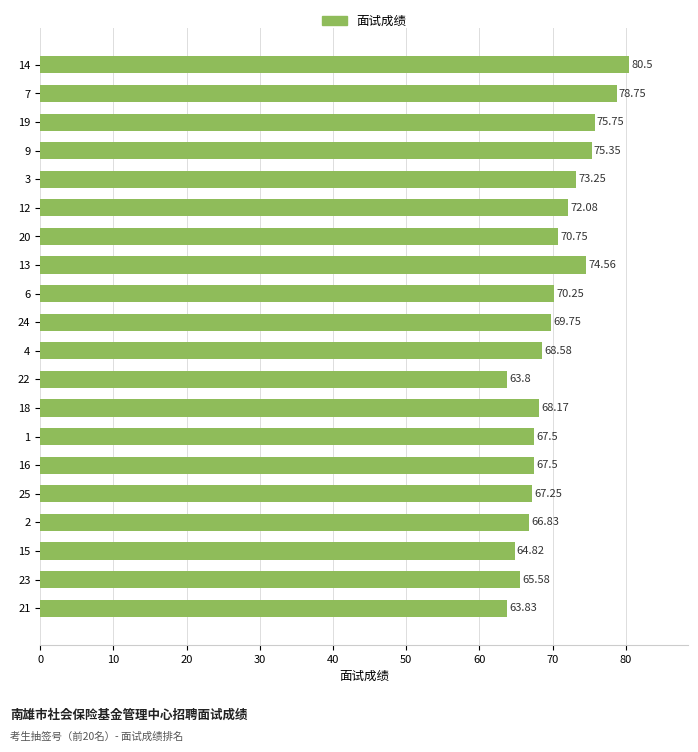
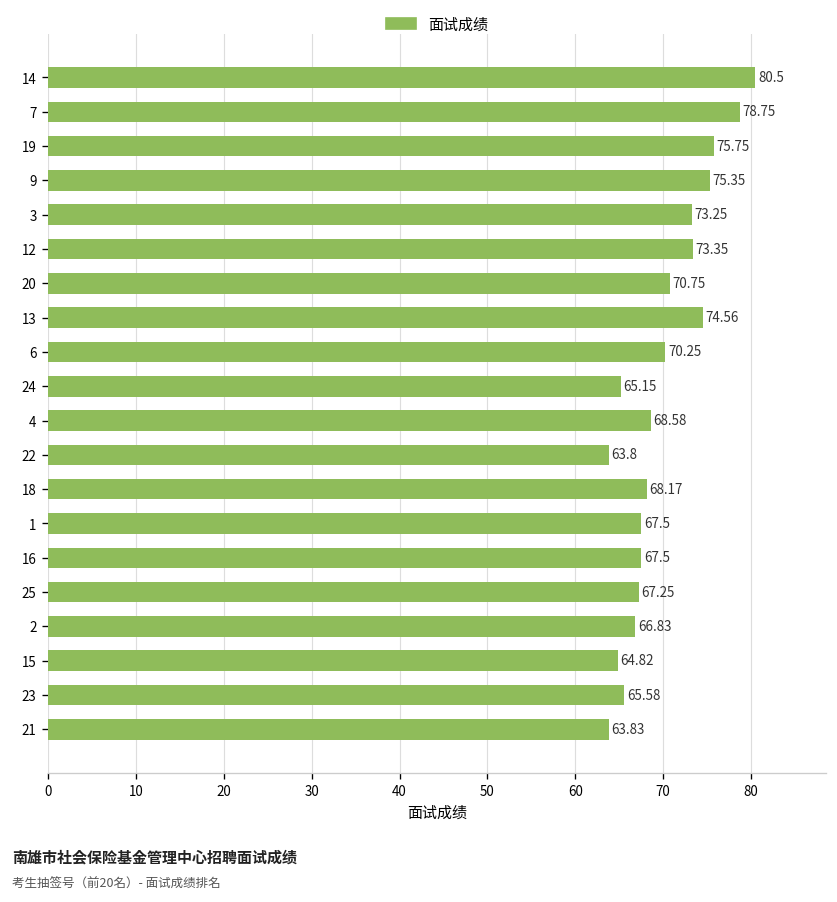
  {
    "14": 80.5,
    "7": 78.75,
    "19": 75.75,
    "9": 75.35,
    "3": 73.25,
-   "12": 72.08,
+   "12": 73.35,
    "20": 70.75,
    "13": 74.56,
    "6": 70.25,
-   "24": 69.75,
+   "24": 65.15,
    "4": 68.58,
    "22": 63.8,
    "18": 68.17,
    "1": 67.5,
    "16": 67.5,
    "25": 67.25,
    "2": 66.83,
    "15": 64.82,
    "23": 65.58,
    "21": 63.83
  }
